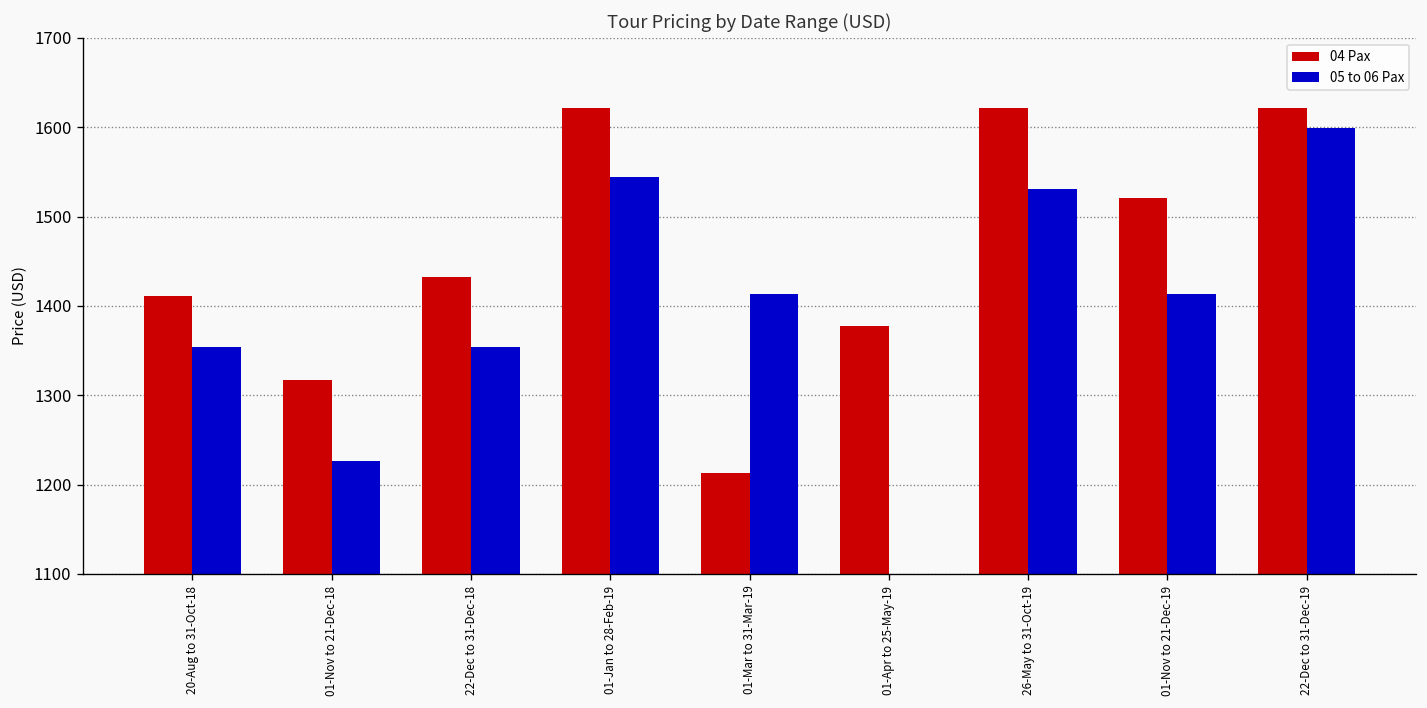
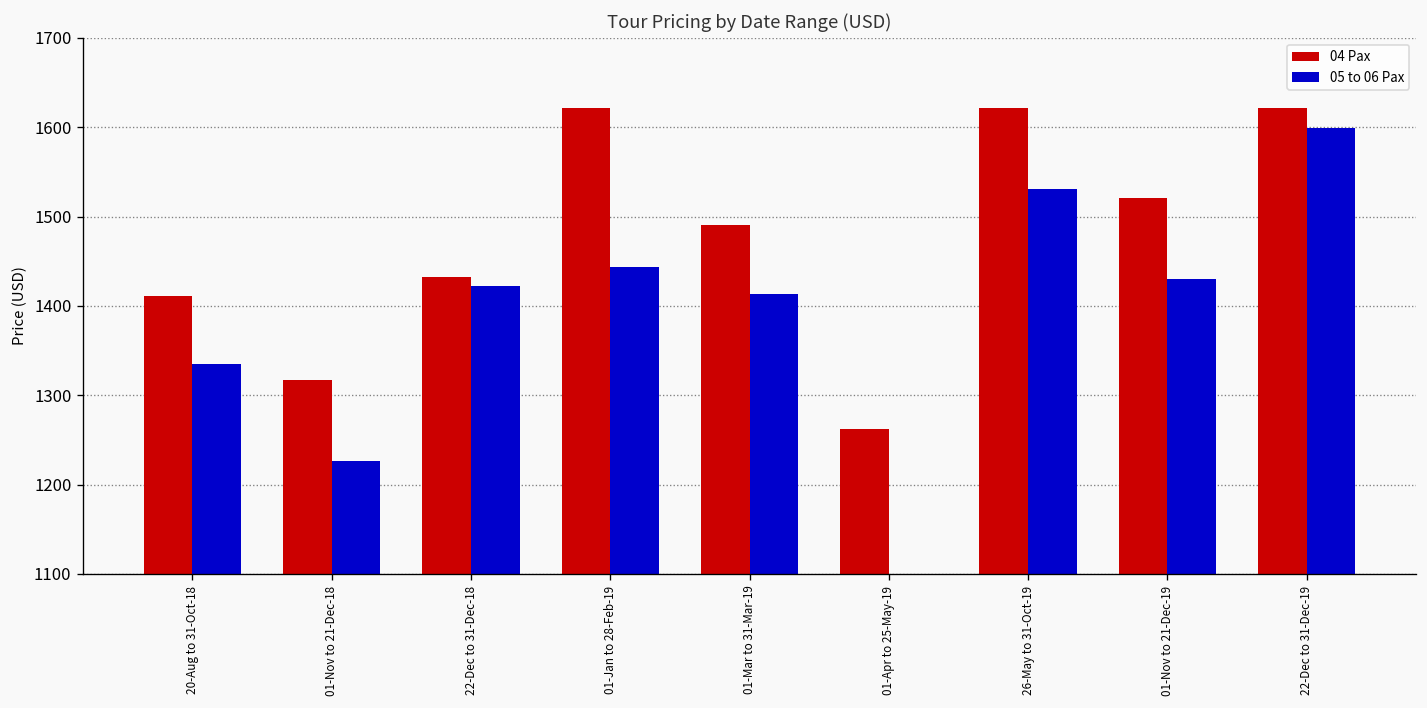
  {
    "04 Pax": {
      "20-Aug to 31-Oct-18": 1410,
      "01-Nov to 21-Dec-18": 1320,
      "22-Dec to 31-Dec-18": 1430,
      "01-Jan to 28-Feb-19": 1620,
-     "01-Mar to 31-Mar-19": 1210,
-     "01-Apr to 25-May-19": 1380,
+     "01-Mar to 31-Mar-19": 1490,
+     "01-Apr to 25-May-19": 1260,
      "26-May to 31-Oct-19": 1620,
      "01-Nov to 21-Dec-19": 1520,
      "22-Dec to 31-Dec-19": 1620
    },
    "05 to 06 Pax": {
-     "20-Aug to 31-Oct-18": 1350,
+     "20-Aug to 31-Oct-18": 1340,
      "01-Nov to 21-Dec-18": 1230,
-     "22-Dec to 31-Dec-18": 1350,
-     "01-Jan to 28-Feb-19": 1540,
+     "22-Dec to 31-Dec-18": 1420,
+     "01-Jan to 28-Feb-19": 1440,
      "01-Mar to 31-Mar-19": 1410,
      "26-May to 31-Oct-19": 1530,
-     "01-Nov to 21-Dec-19": 1410,
+     "01-Nov to 21-Dec-19": 1430,
      "22-Dec to 31-Dec-19": 1600
    }
  }
